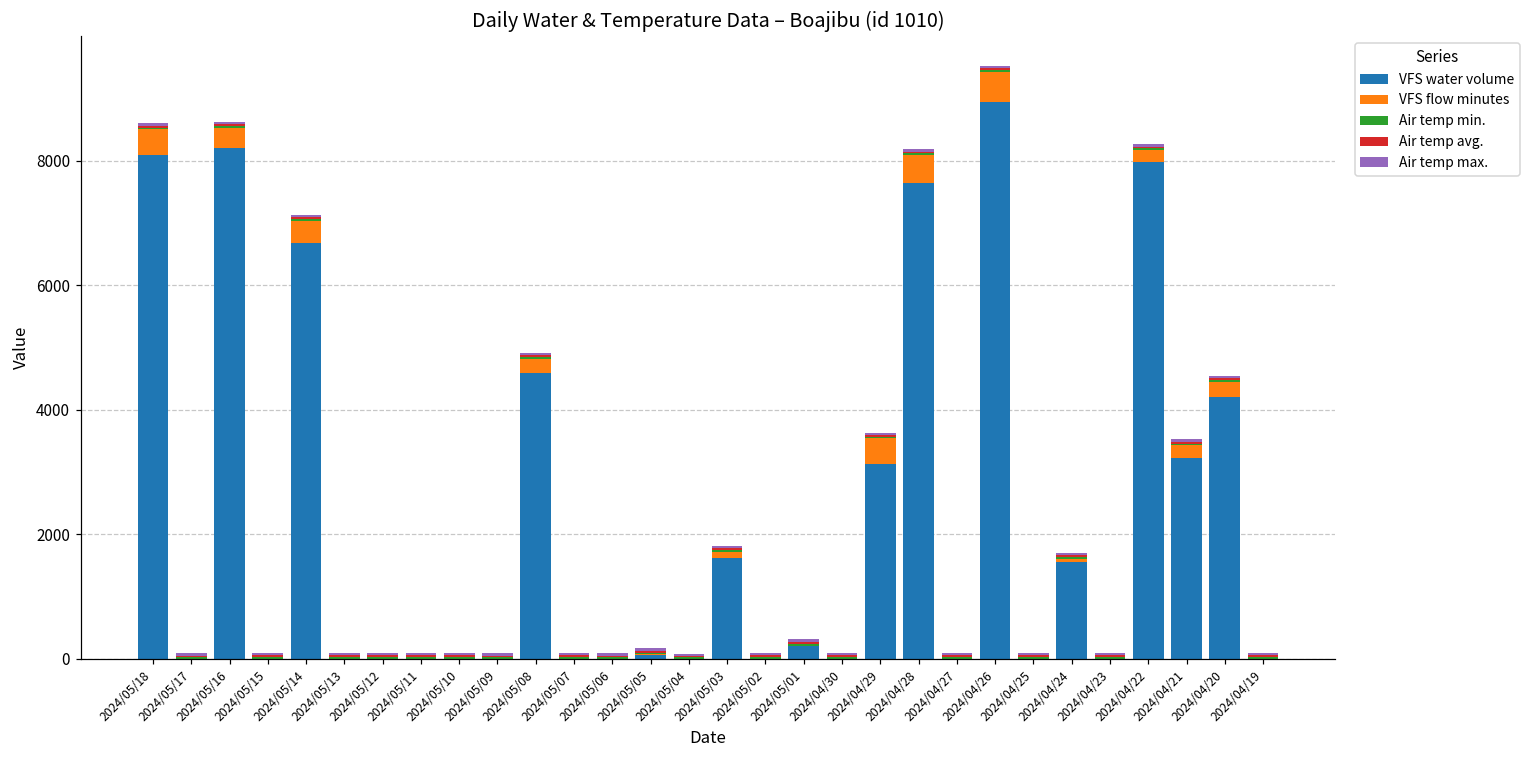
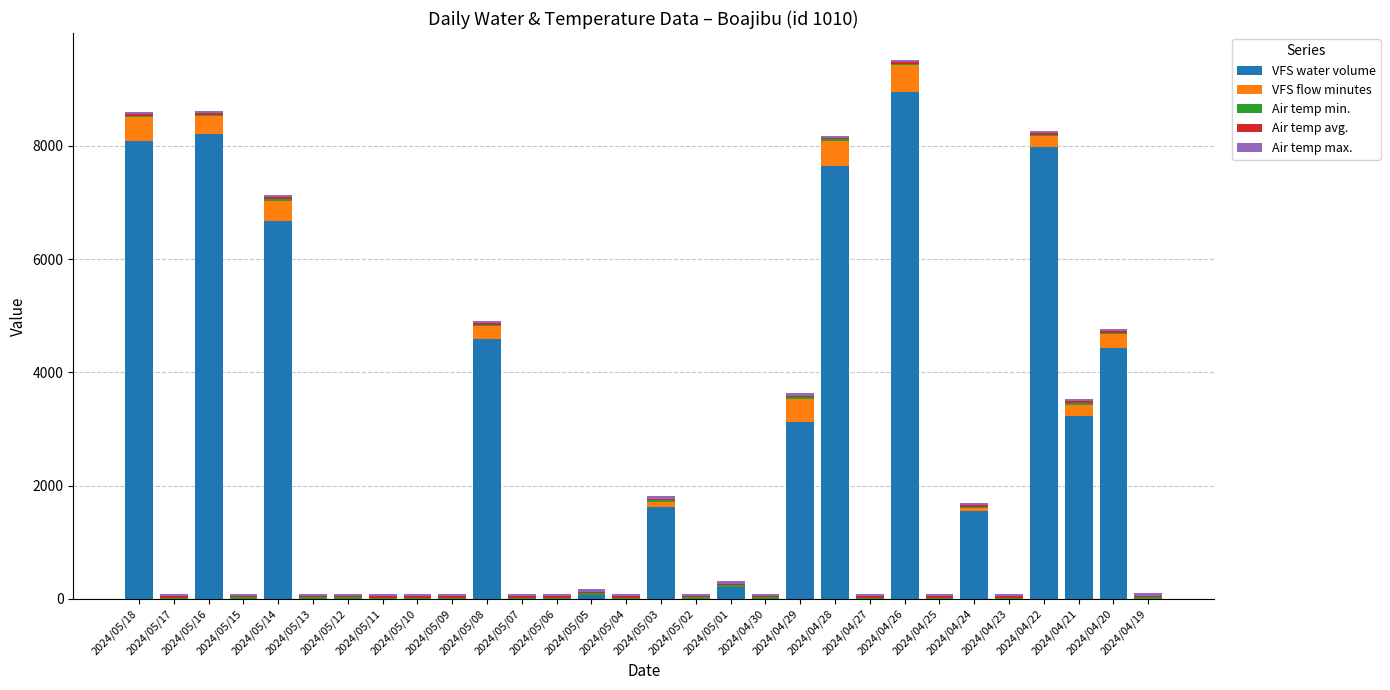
  {
    "VFS water volume": {
      "2024/05/18": 8100,
      "2024/05/17": 0,
      "2024/05/16": 8200,
      "2024/05/15": 0,
      "2024/05/14": 6700,
      "2024/05/13": 0,
      "2024/05/12": 0,
      "2024/05/11": 0,
      "2024/05/10": 0,
      "2024/05/09": 0,
      "2024/05/08": 4600,
      "2024/05/07": 0,
      "2024/05/06": 0,
      "2024/05/05": 100,
      "2024/05/04": 0,
      "2024/05/03": 1600,
      "2024/05/02": 0,
      "2024/05/01": 200,
      "2024/04/30": 0,
      "2024/04/29": 3100,
      "2024/04/28": 7600,
      "2024/04/27": 0,
      "2024/04/26": 8900,
      "2024/04/25": 0,
      "2024/04/24": 1600,
      "2024/04/23": 0,
      "2024/04/22": 8000,
      "2024/04/21": 3200,
-     "2024/04/20": 4200,
+     "2024/04/20": 4400,
      "2024/04/19": 0
    },
    "VFS flow minutes": {
      "2024/05/18": 400,
      "2024/05/17": 0,
      "2024/05/16": 300,
      "2024/05/15": 0,
      "2024/05/14": 400,
      "2024/05/13": 0,
      "2024/05/12": 0,
      "2024/05/11": 0,
      "2024/05/10": 0,
      "2024/05/09": 0,
      "2024/05/08": 200,
      "2024/05/07": 0,
      "2024/05/06": 0,
      "2024/05/04": 0,
      "2024/05/03": 100,
      "2024/05/02": 0,
      "2024/04/30": 0,
      "2024/04/29": 400,
      "2024/04/28": 400,
      "2024/04/27": 0,
      "2024/04/26": 500,
      "2024/04/25": 0,
      "2024/04/24": 100,
      "2024/04/23": 0,
      "2024/04/22": 200,
      "2024/04/21": 200,
      "2024/04/20": 200,
      "2024/04/19": 0
    }
  }
